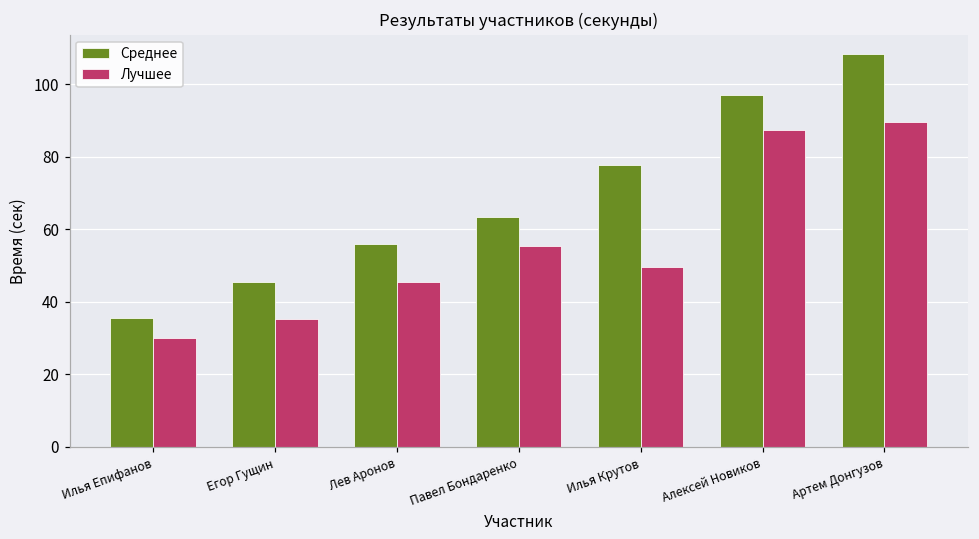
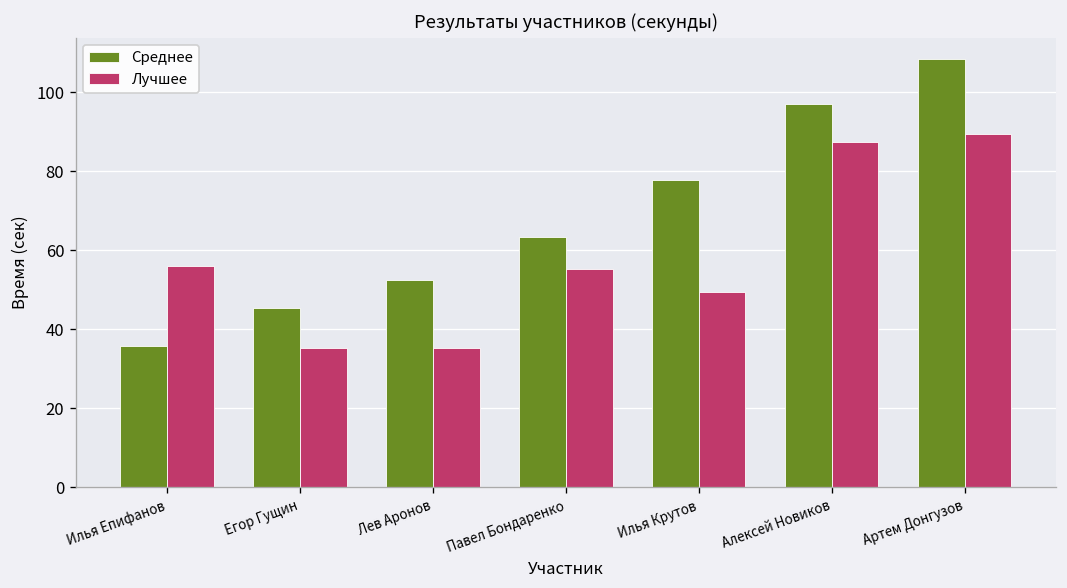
  {
    "Среднее": {
      "Илья Епифанов": 36,
      "Егор Гущин": 45,
-     "Лев Аронов": 56,
+     "Лев Аронов": 53,
      "Павел Бондаренко": 63,
      "Илья Крутов": 78,
      "Алексей Новиков": 97,
      "Артем Донгузов": 108
    },
    "Лучшее": {
-     "Илья Епифанов": 30,
+     "Илья Епифанов": 56,
      "Егор Гущин": 35,
-     "Лев Аронов": 46,
+     "Лев Аронов": 35,
      "Павел Бондаренко": 55,
      "Илья Крутов": 50,
      "Алексей Новиков": 87,
      "Артем Донгузов": 90
    }
  }
